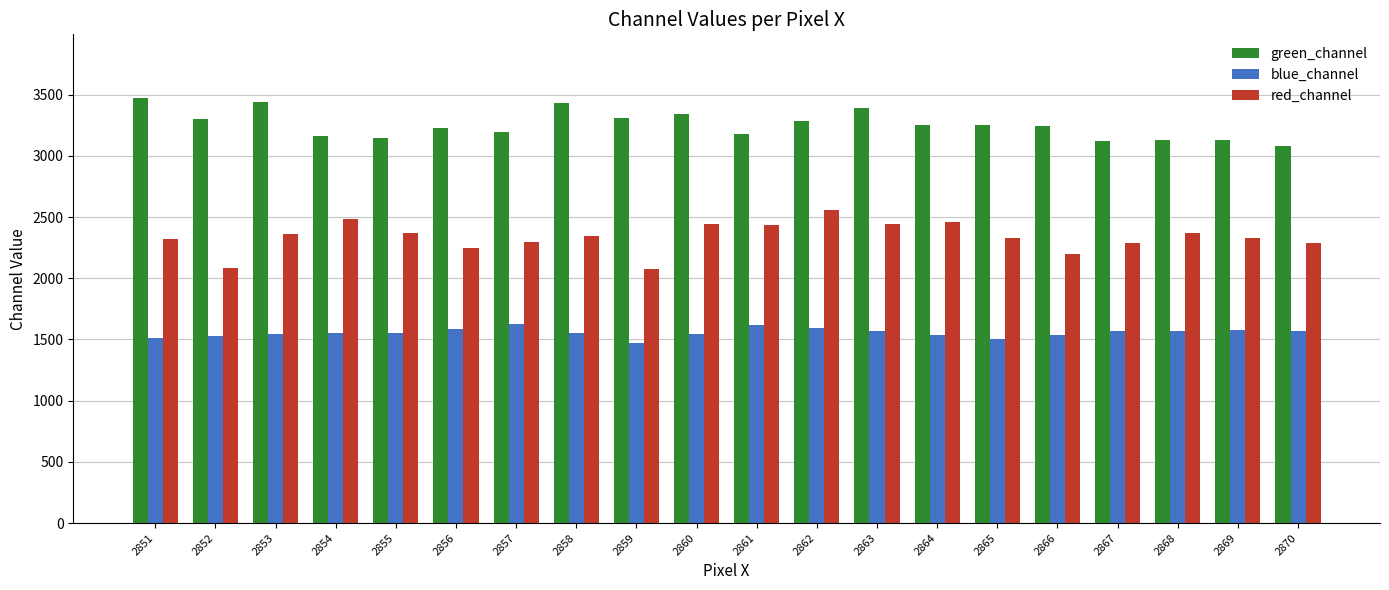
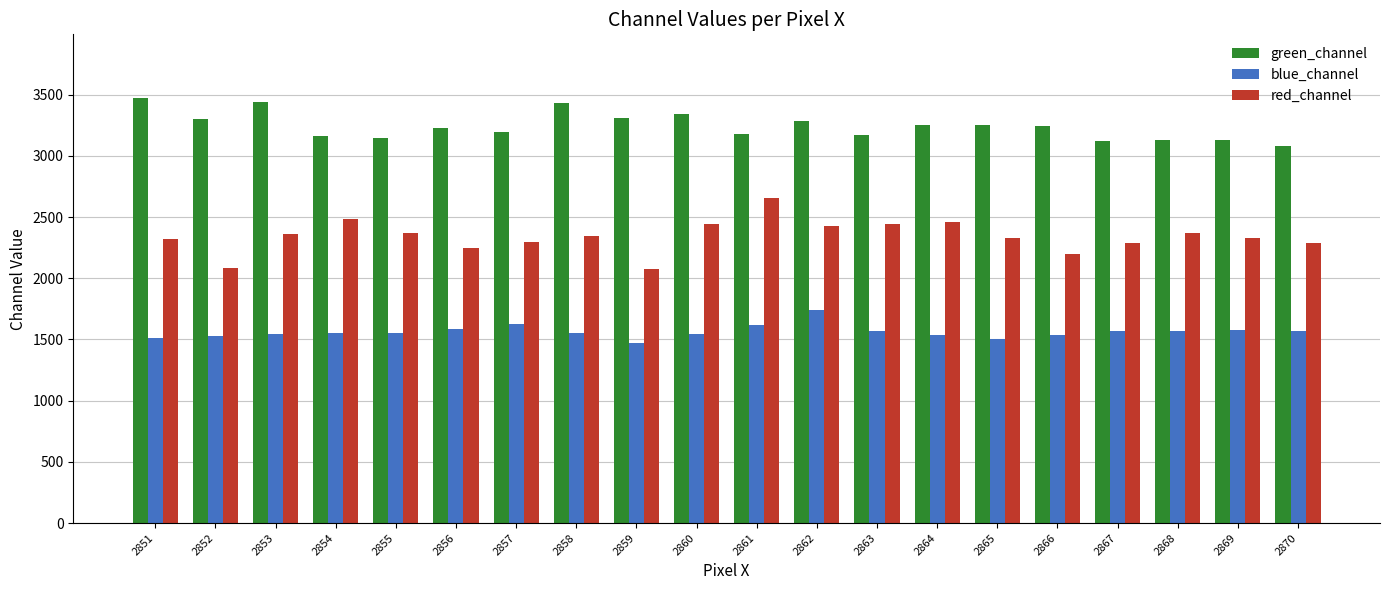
  {
    "green_channel": {
      "2851": 3470,
      "2852": 3310,
      "2853": 3440,
      "2854": 3170,
      "2855": 3150,
      "2856": 3230,
      "2857": 3190,
      "2858": 3430,
      "2859": 3310,
      "2860": 3340,
      "2861": 3180,
      "2862": 3290,
-     "2863": 3390,
+     "2863": 3170,
      "2864": 3250,
      "2865": 3260,
      "2866": 3250,
      "2867": 3120,
      "2868": 3130,
      "2869": 3130,
      "2870": 3080
    },
    "blue_channel": {
      "2851": 1510,
      "2852": 1530,
      "2853": 1550,
      "2854": 1550,
      "2855": 1550,
      "2856": 1590,
      "2857": 1630,
      "2858": 1550,
      "2859": 1470,
      "2860": 1550,
      "2861": 1620,
-     "2862": 1600,
+     "2862": 1740,
      "2863": 1570,
      "2864": 1540,
      "2865": 1510,
      "2866": 1540,
      "2867": 1570,
      "2868": 1570,
      "2869": 1580,
      "2870": 1570
    },
    "red_channel": {
      "2851": 2320,
      "2852": 2080,
      "2853": 2360,
      "2854": 2480,
      "2855": 2370,
      "2856": 2250,
      "2857": 2300,
      "2858": 2340,
      "2859": 2080,
      "2860": 2440,
-     "2861": 2430,
-     "2862": 2560,
+     "2861": 2660,
+     "2862": 2430,
      "2863": 2440,
      "2864": 2460,
      "2865": 2330,
      "2866": 2200,
      "2867": 2280,
      "2868": 2370,
      "2869": 2330,
      "2870": 2280
    }
  }
